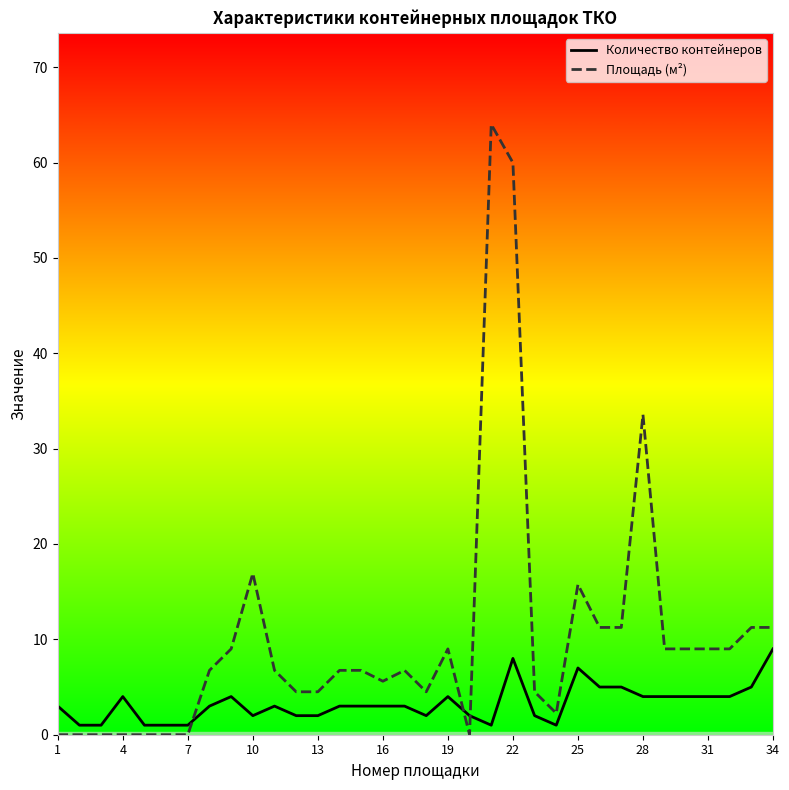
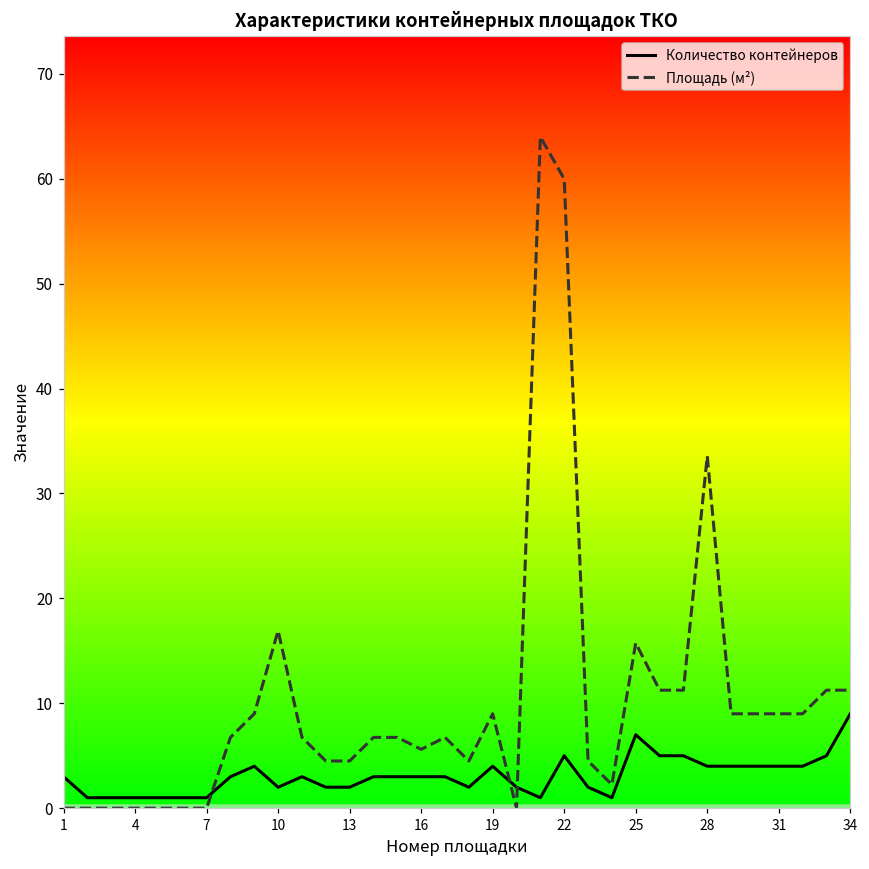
  {
    "Количество контейнеров": {
      "1": 3,
-     "4": 4,
+     "4": 1,
      "7": 1,
      "10": 2,
      "13": 2,
      "16": 3,
      "19": 4,
-     "22": 8,
+     "22": 5,
      "25": 7,
      "28": 4,
      "31": 4,
      "34": 9
    },
    "Площадь (м²)": {
      "10": 17,
      "13": 5,
      "16": 6,
      "19": 9,
      "22": 60,
      "25": 16,
      "28": 34,
      "31": 9,
      "34": 11
    }
  }
